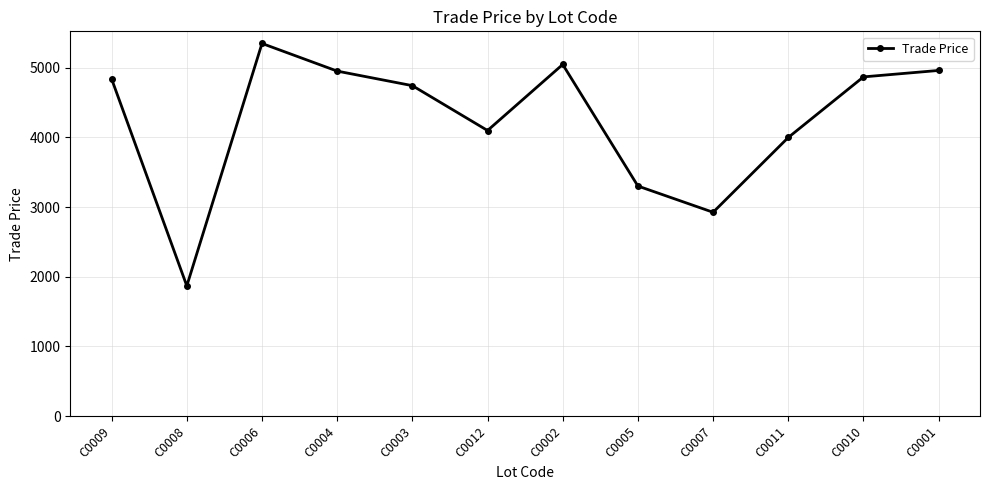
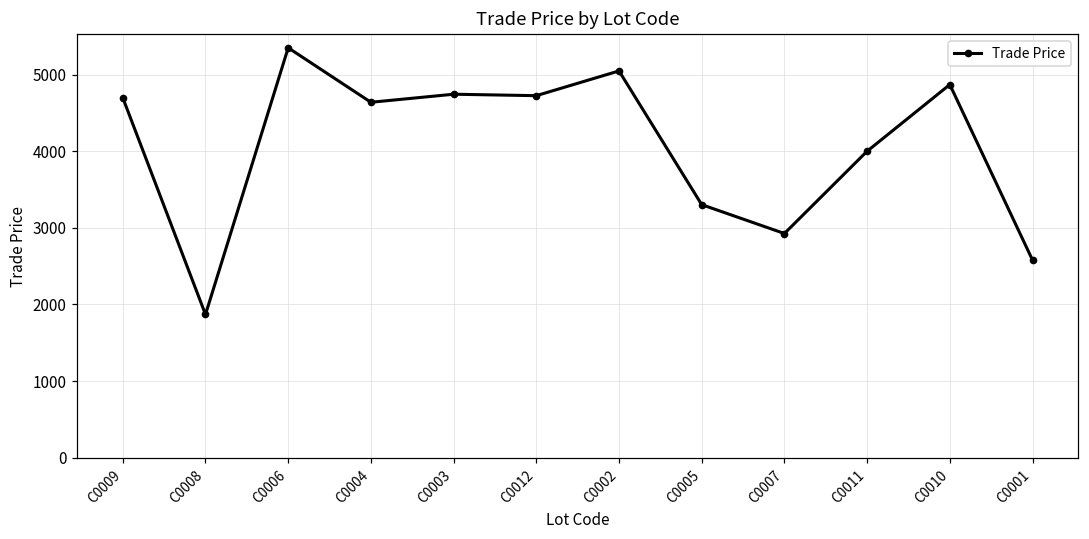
  {
-   "C0009": 4800,
+   "C0009": 4700,
    "C0008": 1900,
    "C0006": 5300,
-   "C0004": 5000,
+   "C0004": 4600,
    "C0003": 4700,
-   "C0012": 4100,
+   "C0012": 4700,
    "C0002": 5000,
    "C0005": 3300,
    "C0007": 2900,
    "C0011": 4000,
    "C0010": 4900,
-   "C0001": 5000
+   "C0001": 2600
  }
